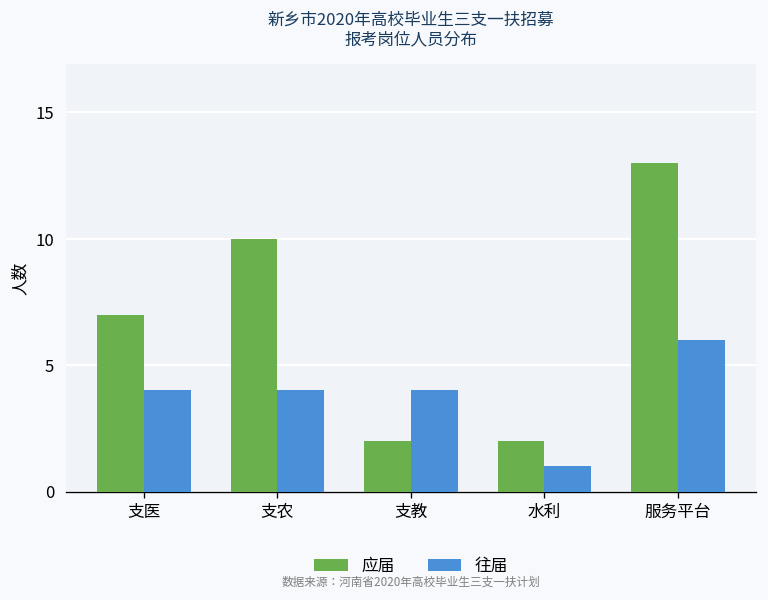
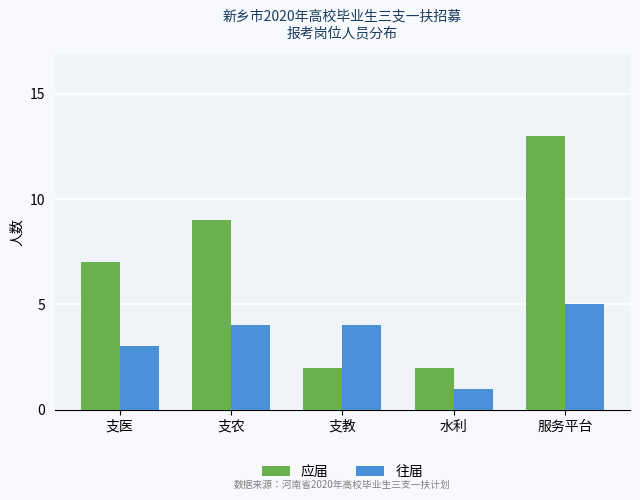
  {
    "应届": {
      "支医": 7,
-     "支农": 10,
+     "支农": 9,
      "支教": 2,
      "水利": 2,
      "服务平台": 13
    },
    "往届": {
-     "支医": 4,
+     "支医": 3,
      "支农": 4,
      "支教": 4,
      "水利": 1,
-     "服务平台": 6
+     "服务平台": 5
    }
  }
